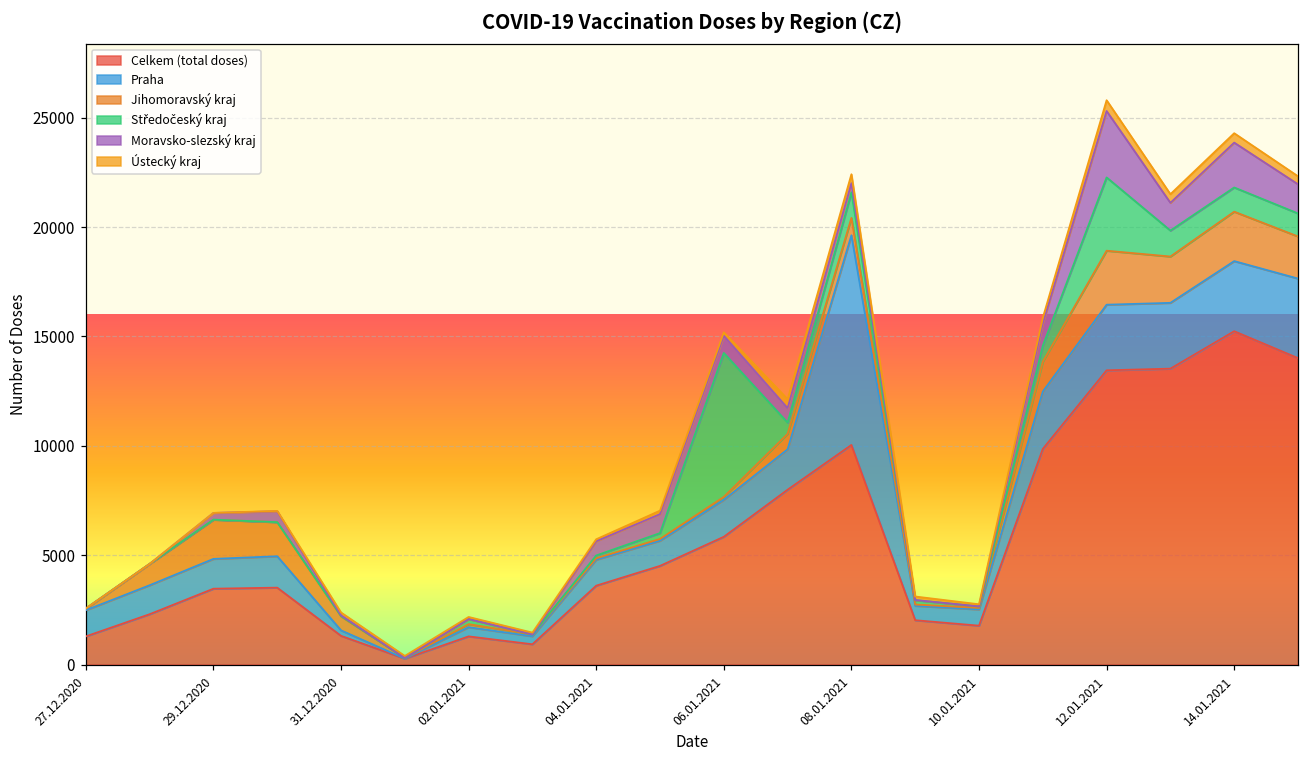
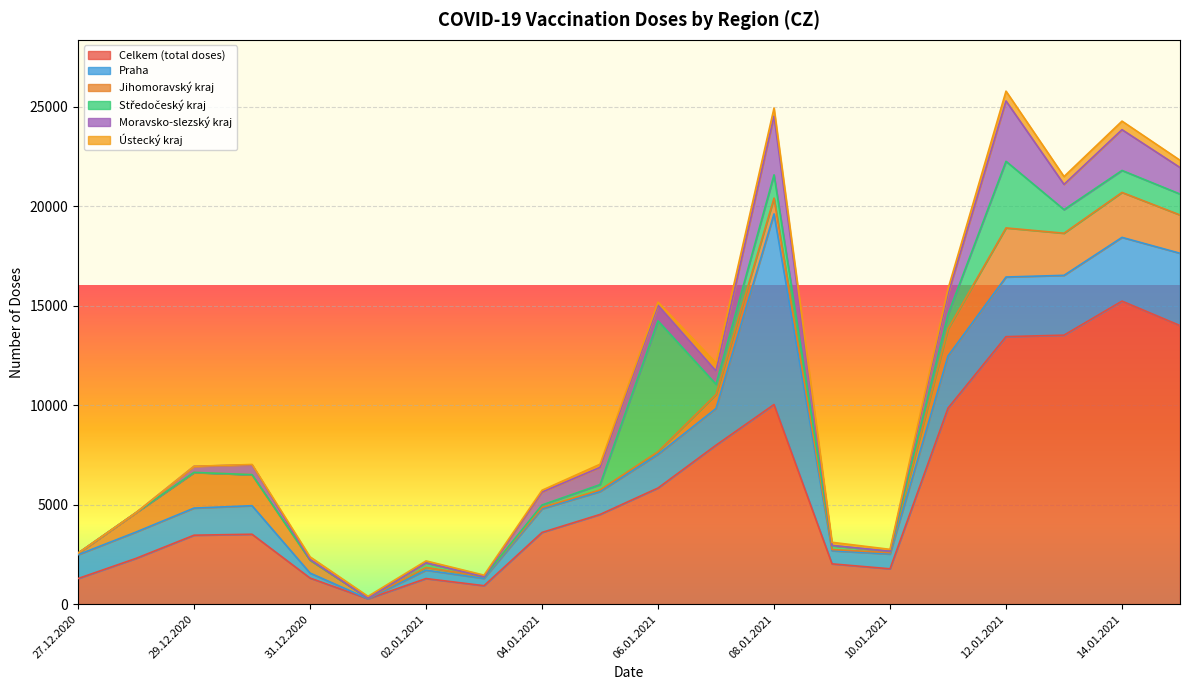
  {
    "Praha": {
      "29.12.2020": 1400,
      "31.12.2020": 300,
      "02.01.2021": 400,
      "06.01.2021": 1700,
      "08.01.2021": 9600,
      "12.01.2021": 3000,
      "14.01.2021": 3200
    },
    "Středočeský kraj": {
      "06.01.2021": 6600,
      "08.01.2021": 1200,
      "12.01.2021": 3400,
      "14.01.2021": 1100
    },
    "Moravsko-slezský kraj": {
      "06.01.2021": 800,
-     "08.01.2021": 400,
+     "08.01.2021": 3000,
      "12.01.2021": 3000,
      "14.01.2021": 2100
    }
  }
